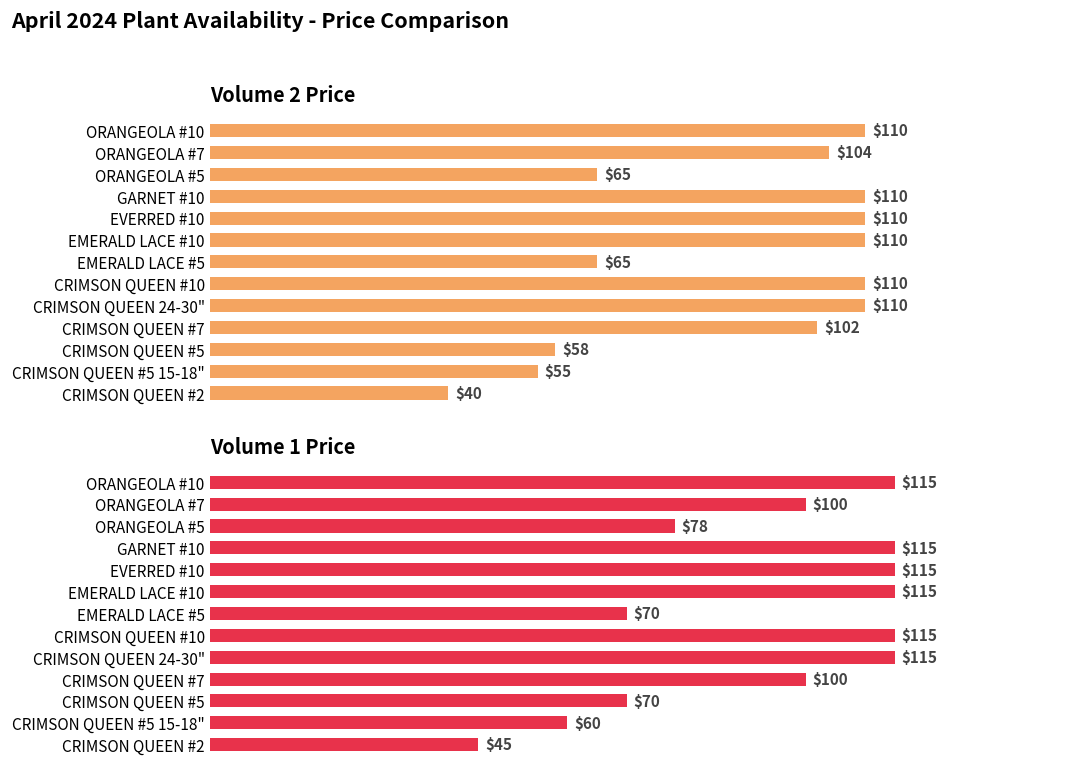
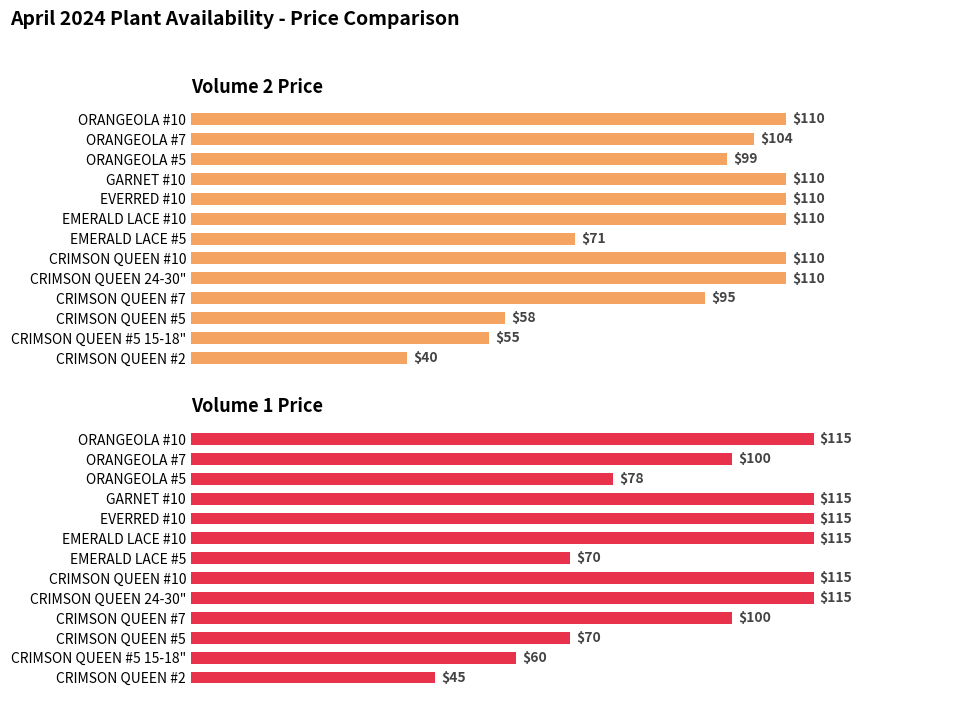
  {
    "Volume 2 Price": {
      "ORANGEOLA #10": "$110",
      "ORANGEOLA #7": "$104",
-     "ORANGEOLA #5": "$65",
+     "ORANGEOLA #5": "$99",
      "GARNET #10": "$110",
      "EVERRED #10": "$110",
      "EMERALD LACE #10": "$110",
-     "EMERALD LACE #5": "$65",
+     "EMERALD LACE #5": "$71",
      "CRIMSON QUEEN #10": "$110",
      "CRIMSON QUEEN 24-30\"": "$110",
-     "CRIMSON QUEEN #7": "$102",
+     "CRIMSON QUEEN #7": "$95",
      "CRIMSON QUEEN #5": "$58",
      "CRIMSON QUEEN #5 15-18\"": "$55",
      "CRIMSON QUEEN #2": "$40"
    },
    "Volume 1 Price": {
      "ORANGEOLA #10": "$115",
      "ORANGEOLA #7": "$100",
      "ORANGEOLA #5": "$78",
      "GARNET #10": "$115",
      "EVERRED #10": "$115",
      "EMERALD LACE #10": "$115",
      "EMERALD LACE #5": "$70",
      "CRIMSON QUEEN #10": "$115",
      "CRIMSON QUEEN 24-30\"": "$115",
      "CRIMSON QUEEN #7": "$100",
      "CRIMSON QUEEN #5": "$70",
      "CRIMSON QUEEN #5 15-18\"": "$60",
      "CRIMSON QUEEN #2": "$45"
    }
  }
